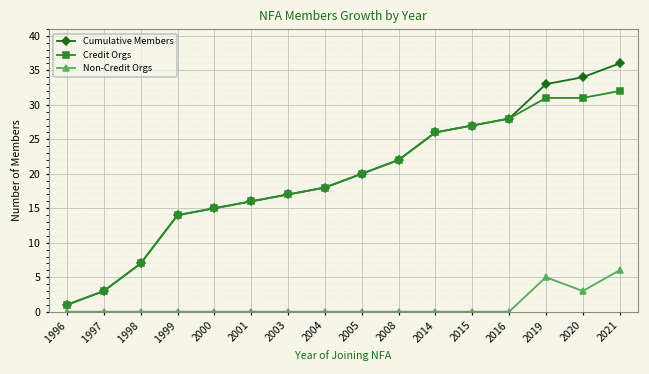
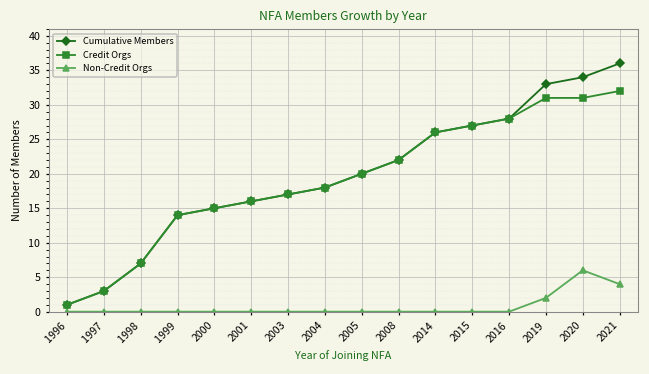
  {
    "Non-Credit Orgs": {
      "1996": 0,
      "1997": 0,
      "1998": 0,
      "1999": 0,
      "2000": 0,
      "2001": 0,
      "2003": 0,
      "2004": 0,
      "2005": 0,
      "2008": 0,
      "2014": 0,
      "2015": 0,
      "2016": 0,
-     "2019": 5,
-     "2020": 3,
-     "2021": 6
+     "2019": 2,
+     "2020": 6,
+     "2021": 4
    }
  }
